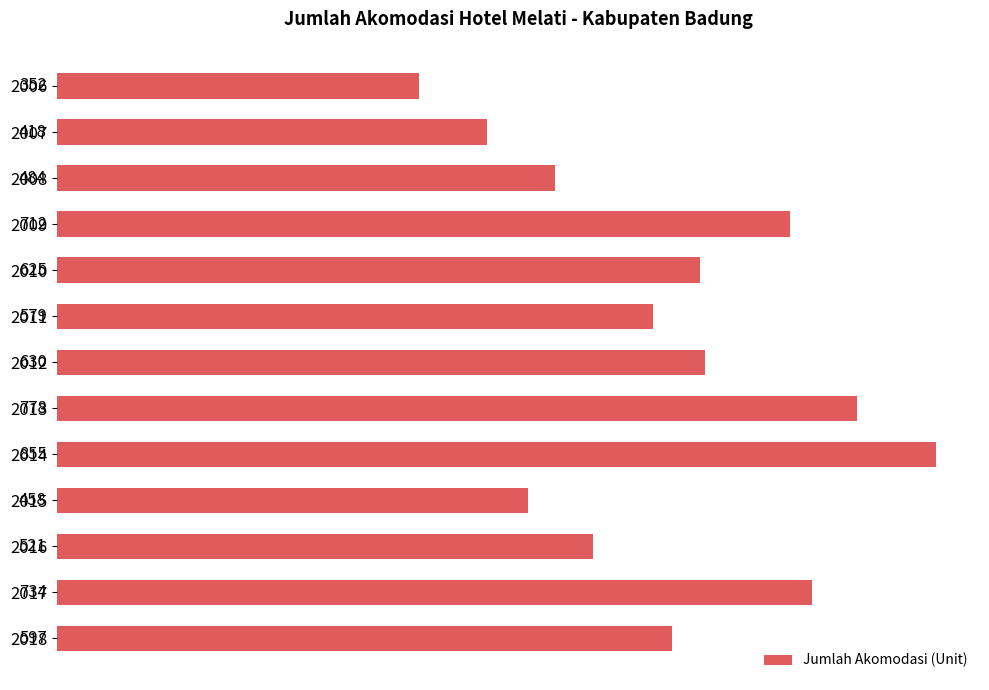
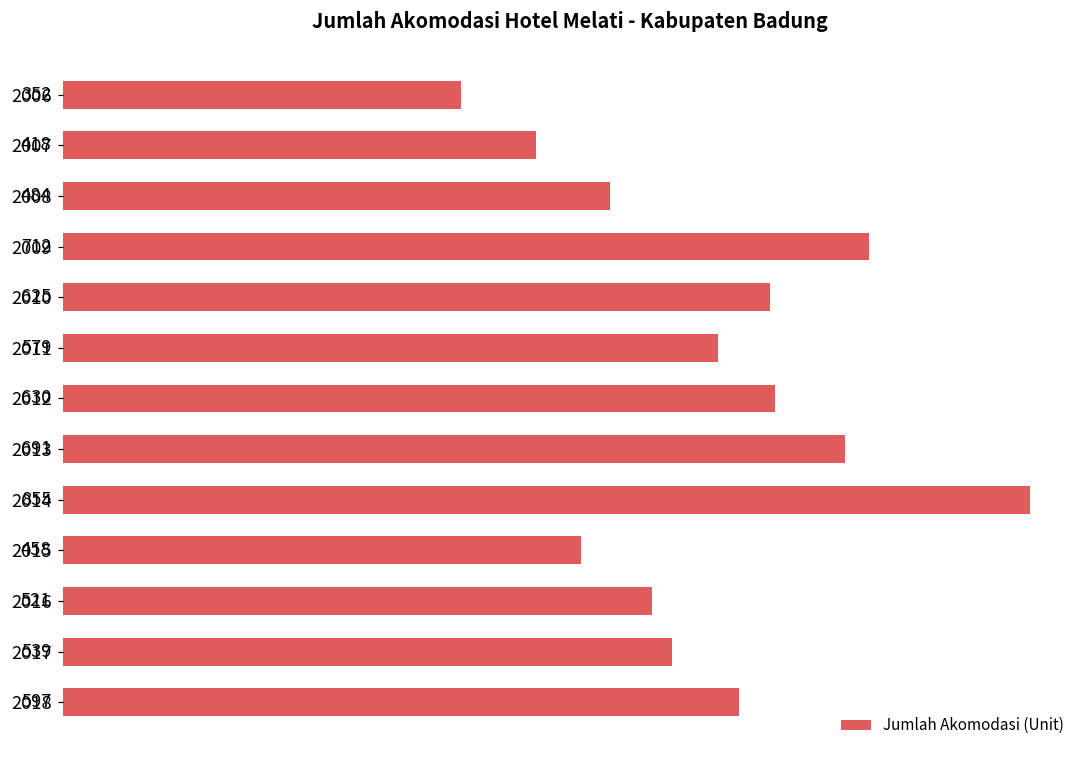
  {
-   "2013": 778,
-   "2017": 734
+   "2013": 691,
+   "2017": 539
  }
